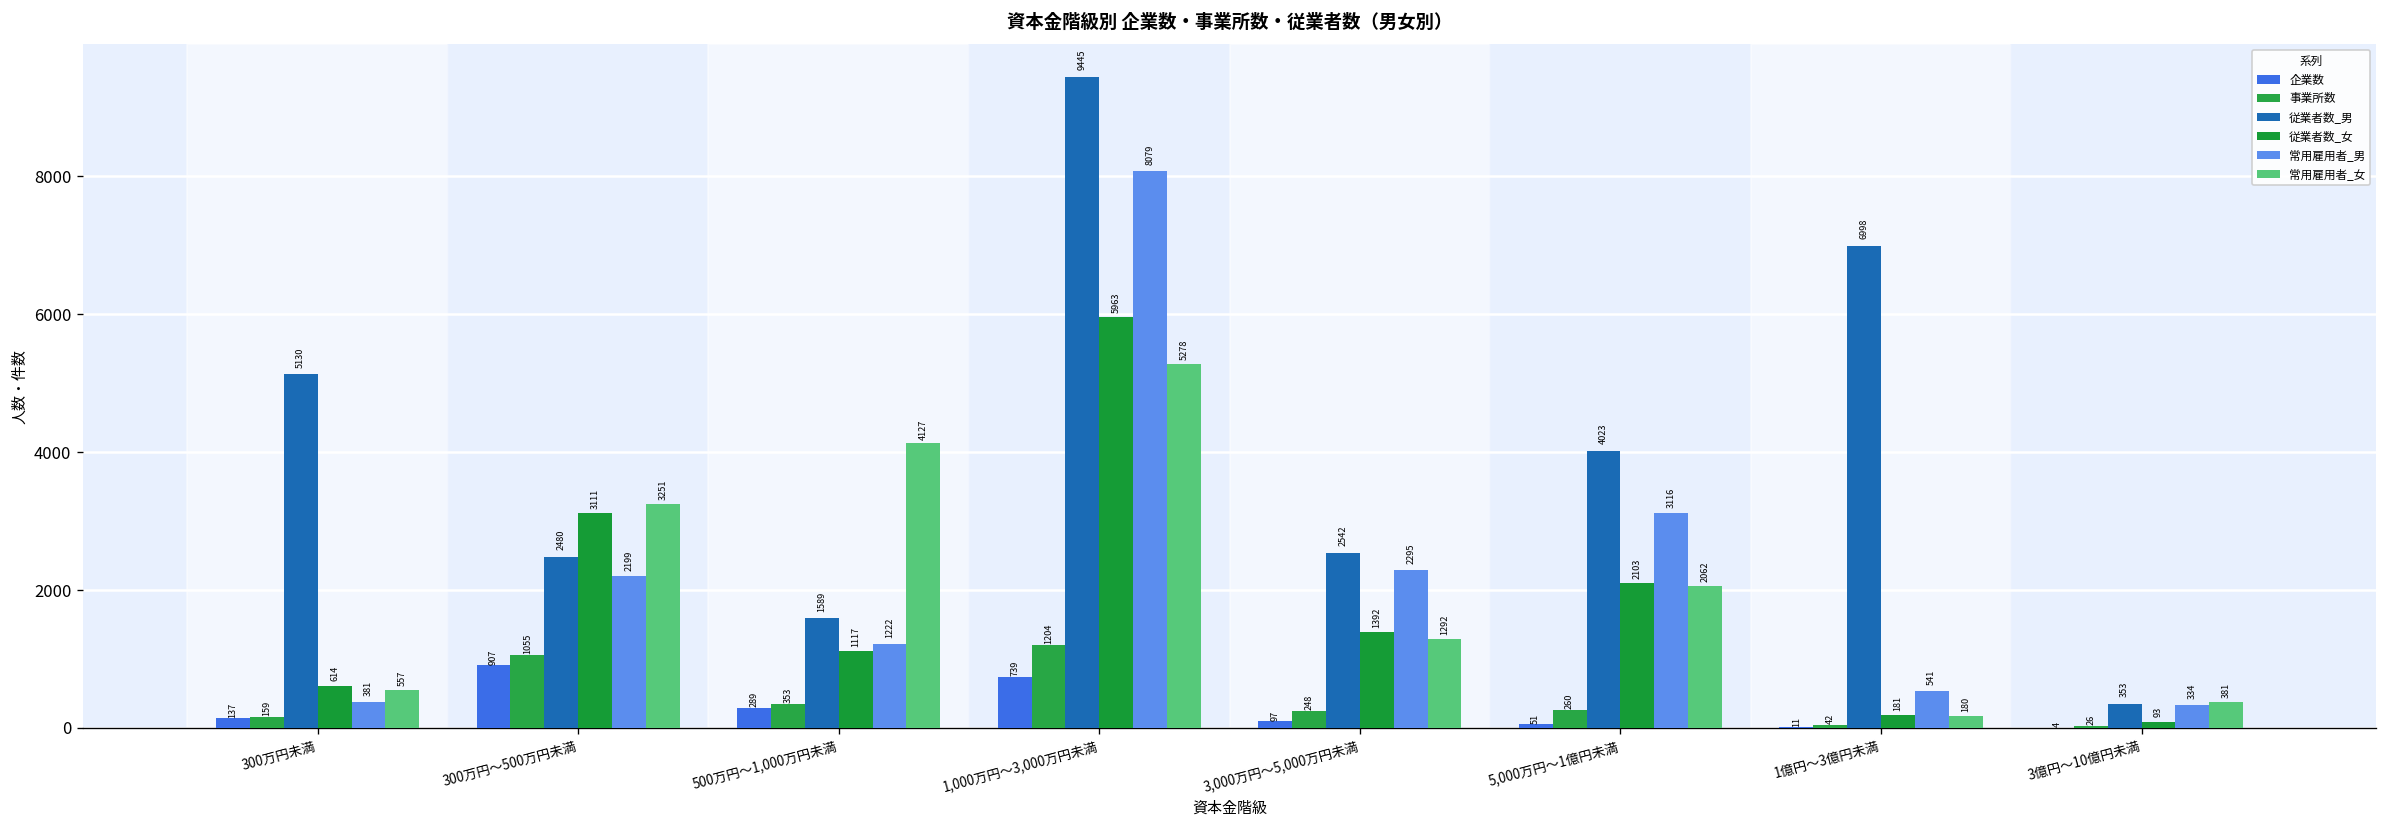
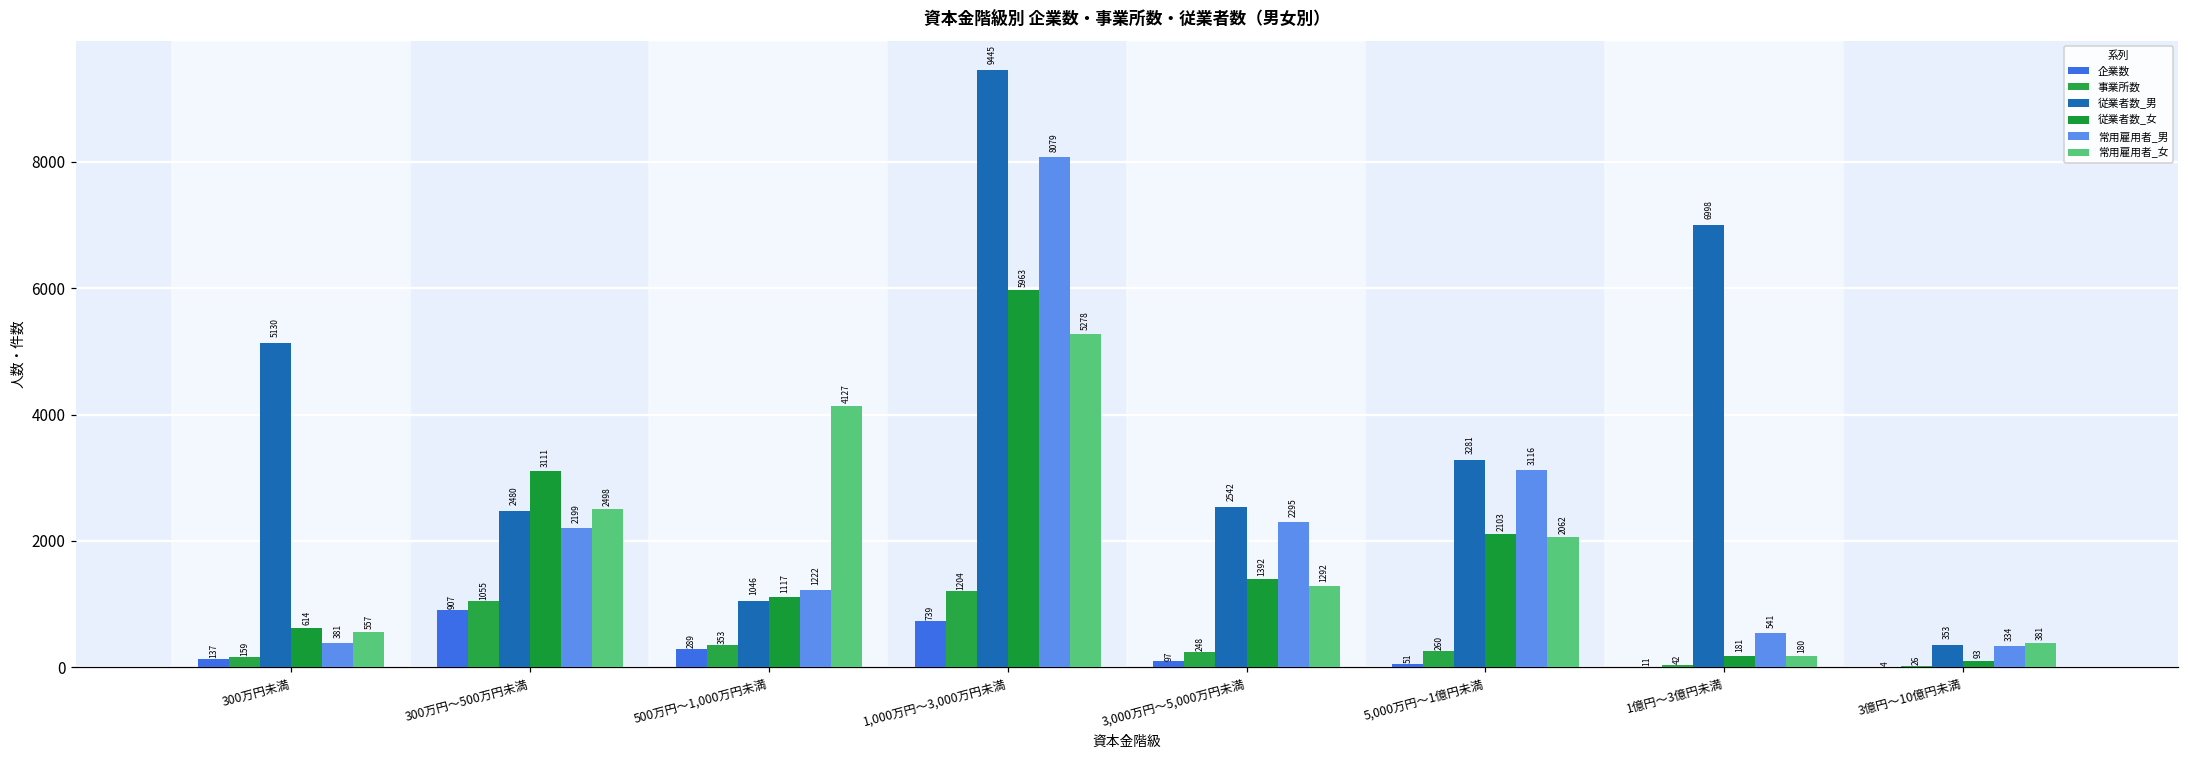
  {
    "従業者数_男": {
      "300万円未満": 5130,
      "300万円～500万円未満": 2480,
-     "500万円～1,000万円未満": 1589,
+     "500万円～1,000万円未満": 1046,
      "1,000万円～3,000万円未満": 9445,
      "3,000万円～5,000万円未満": 2542,
-     "5,000万円～1億円未満": 4023,
+     "5,000万円～1億円未満": 3281,
      "1億円～3億円未満": 6998,
      "3億円～10億円未満": 353
    },
    "常用雇用者_女": {
      "300万円未満": 557,
-     "300万円～500万円未満": 3251,
+     "300万円～500万円未満": 2498,
      "500万円～1,000万円未満": 4127,
      "1,000万円～3,000万円未満": 5278,
      "3,000万円～5,000万円未満": 1292,
      "5,000万円～1億円未満": 2062,
      "1億円～3億円未満": 180,
      "3億円～10億円未満": 381
    }
  }
